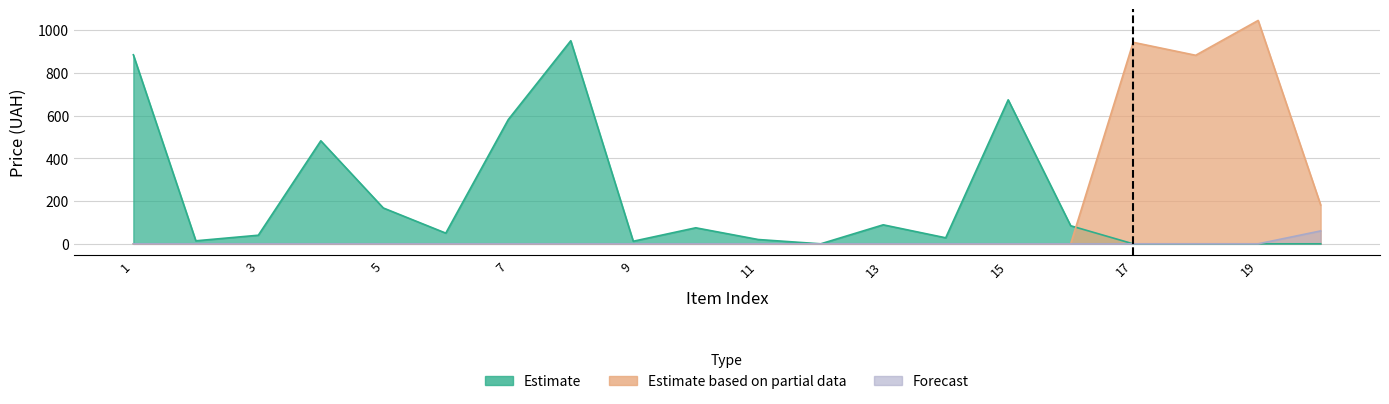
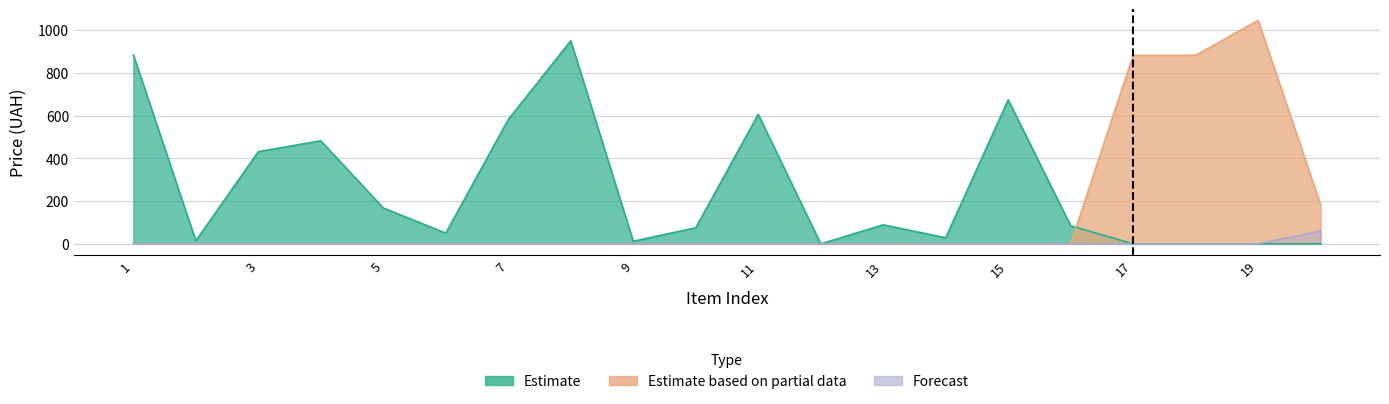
  {
    "Estimate": {
      "1": 880,
-     "3": 40,
+     "3": 430,
      "5": 170,
      "7": 580,
      "9": 10,
-     "11": 20,
+     "11": 610,
      "13": 90,
      "15": 670
    },
    "Estimate based on partial data": {
-     "17": 940,
+     "17": 880,
      "19": 1050
    }
  }
